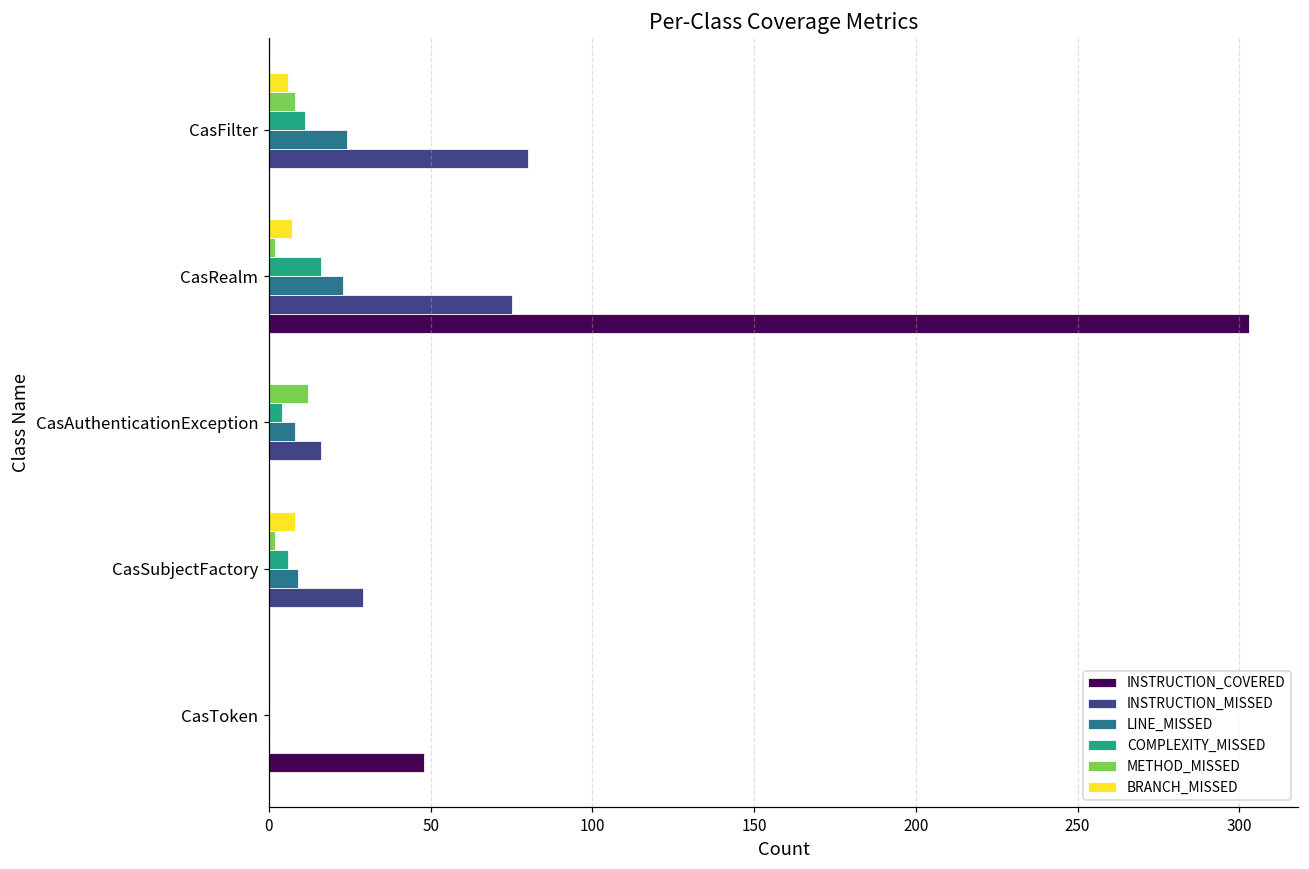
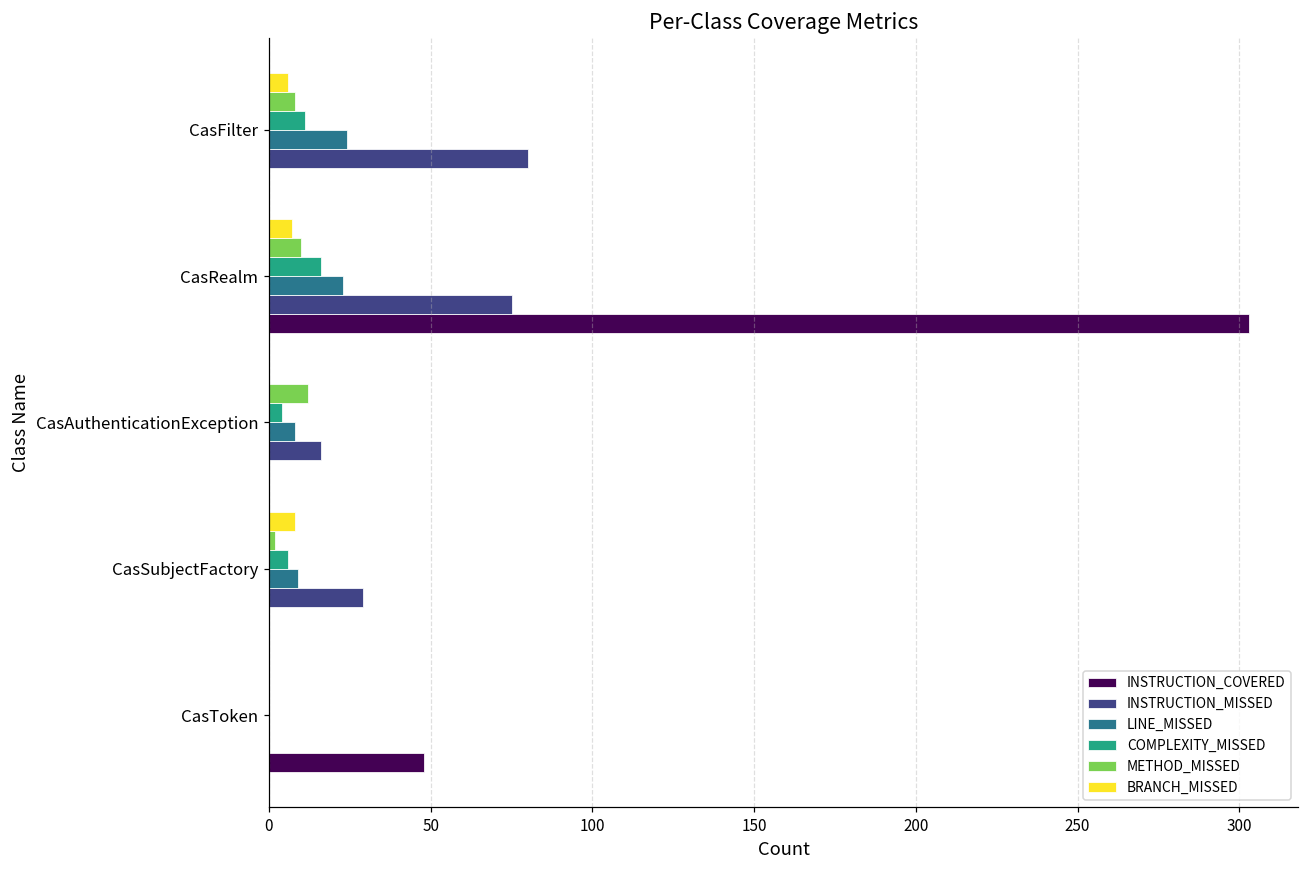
  {
    "INSTRUCTION_COVERED": {
      "CasFilter": 0,
      "CasRealm": 303,
      "CasAuthenticationException": 0,
      "CasSubjectFactory": 0,
      "CasToken": 48
    },
    "METHOD_MISSED": {
      "CasFilter": 8,
-     "CasRealm": 2,
+     "CasRealm": 10,
      "CasAuthenticationException": 12,
      "CasSubjectFactory": 2,
      "CasToken": 0
    },
    "BRANCH_MISSED": {
      "CasFilter": 6,
      "CasRealm": 7,
      "CasAuthenticationException": 0,
      "CasSubjectFactory": 8,
      "CasToken": 0
    }
  }
